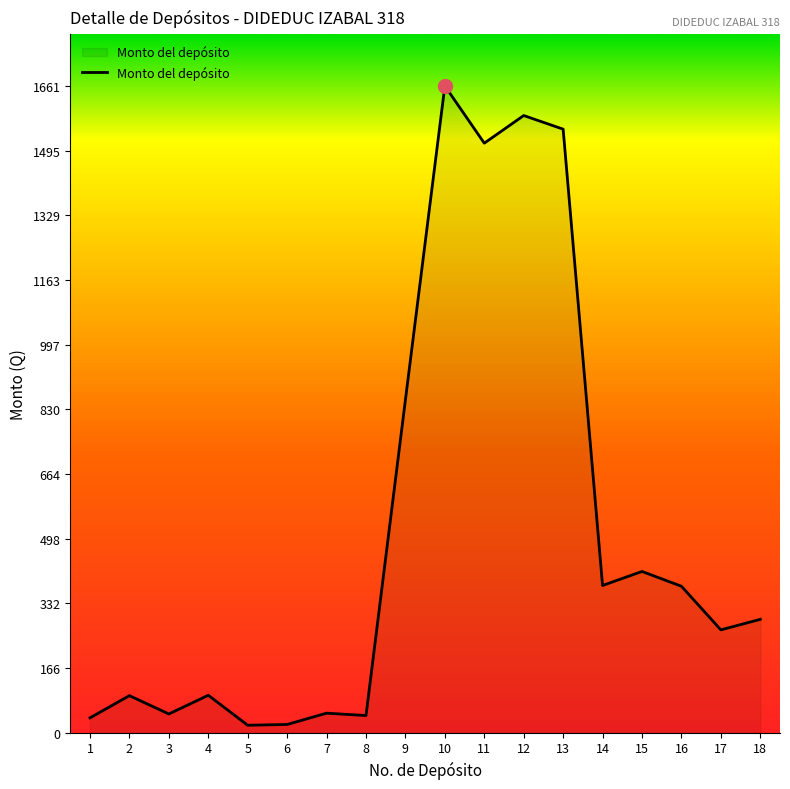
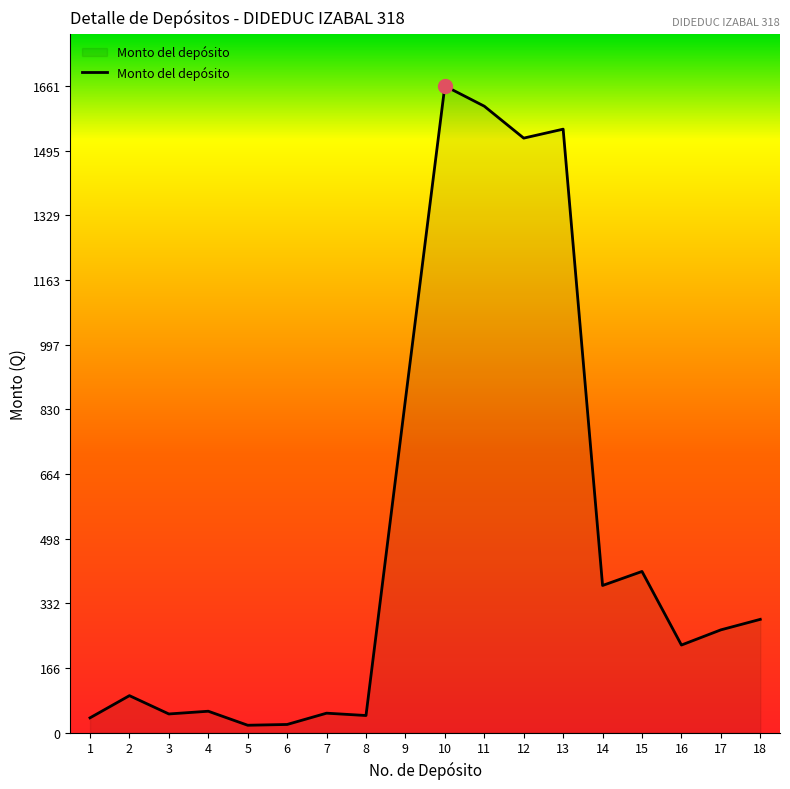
  {
    "Monto del depósito": {
      "1": 40,
      "2": 100,
      "3": 50,
-     "4": 100,
+     "4": 60,
      "5": 20,
      "6": 20,
      "7": 50,
      "8": 40,
      "9": 860,
-     "11": 1510,
-     "12": 1590,
+     "11": 1610,
+     "12": 1530,
      "13": 1550,
      "14": 380,
      "15": 410,
-     "16": 380,
+     "16": 230,
      "17": 260,
      "18": 290
    }
  }
